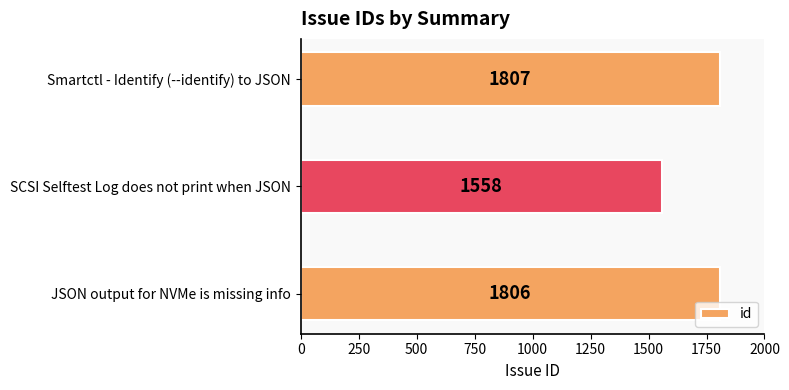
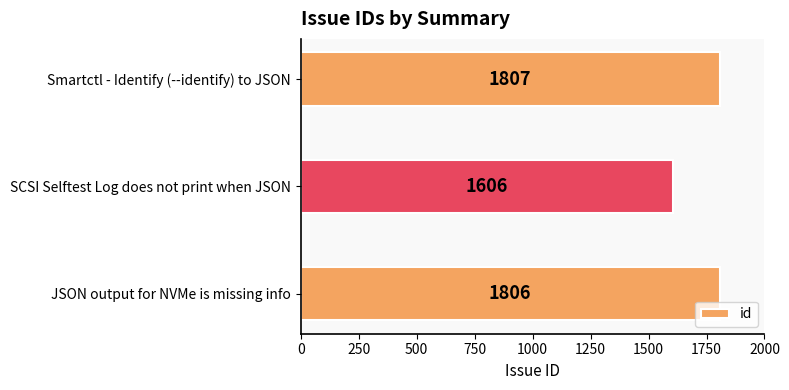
  {
    "Smartctl - Identify (--identify) to JSON": 1807,
-   "SCSI Selftest Log does not print when JSON": 1558,
+   "SCSI Selftest Log does not print when JSON": 1606,
    "JSON output for NVMe is missing info": 1806
  }
